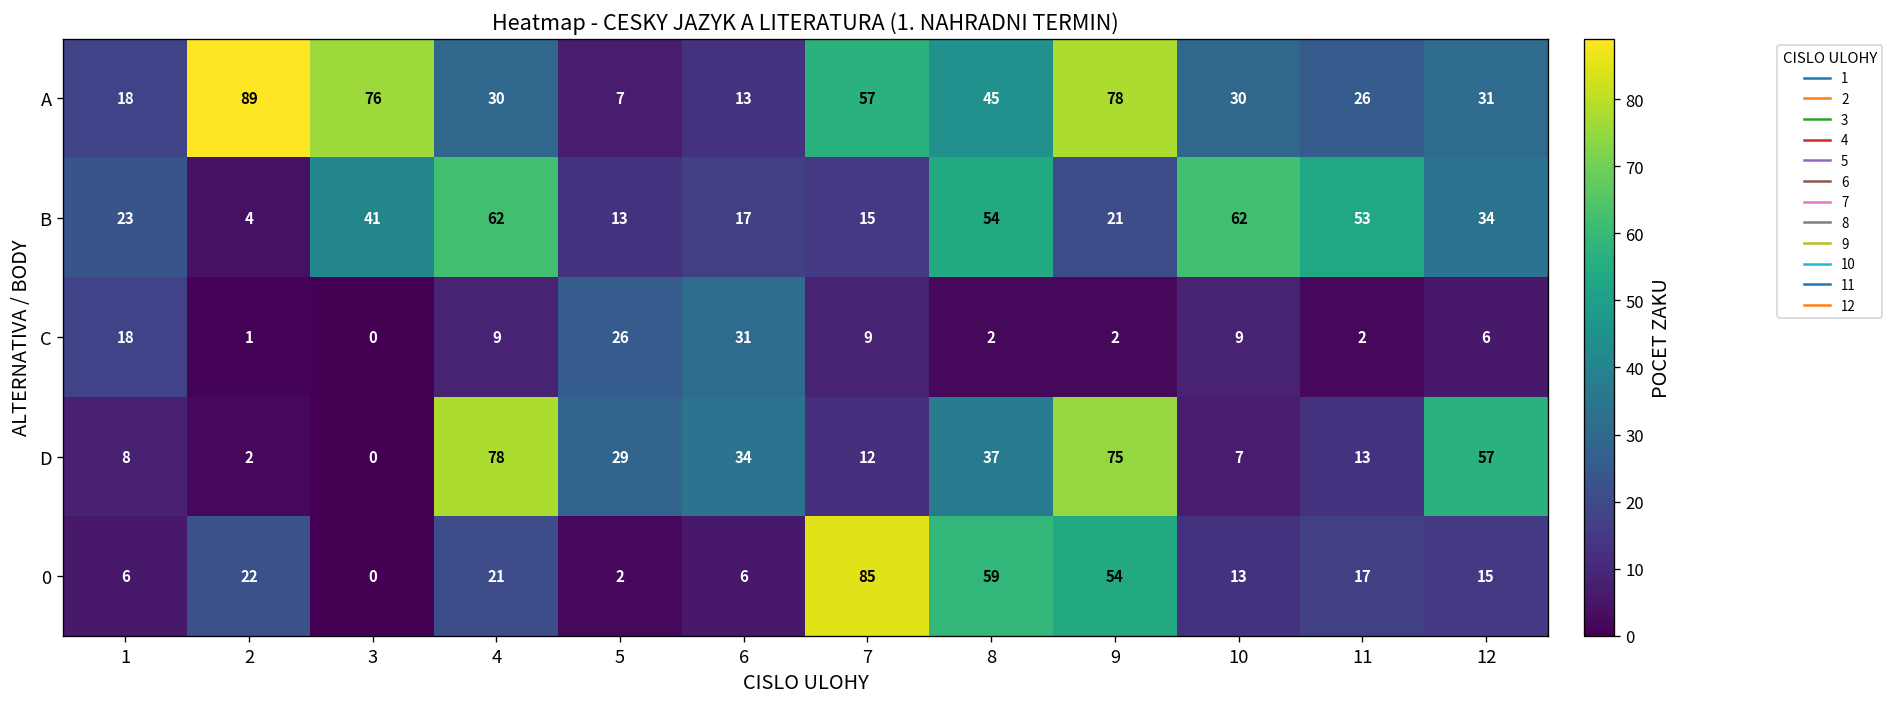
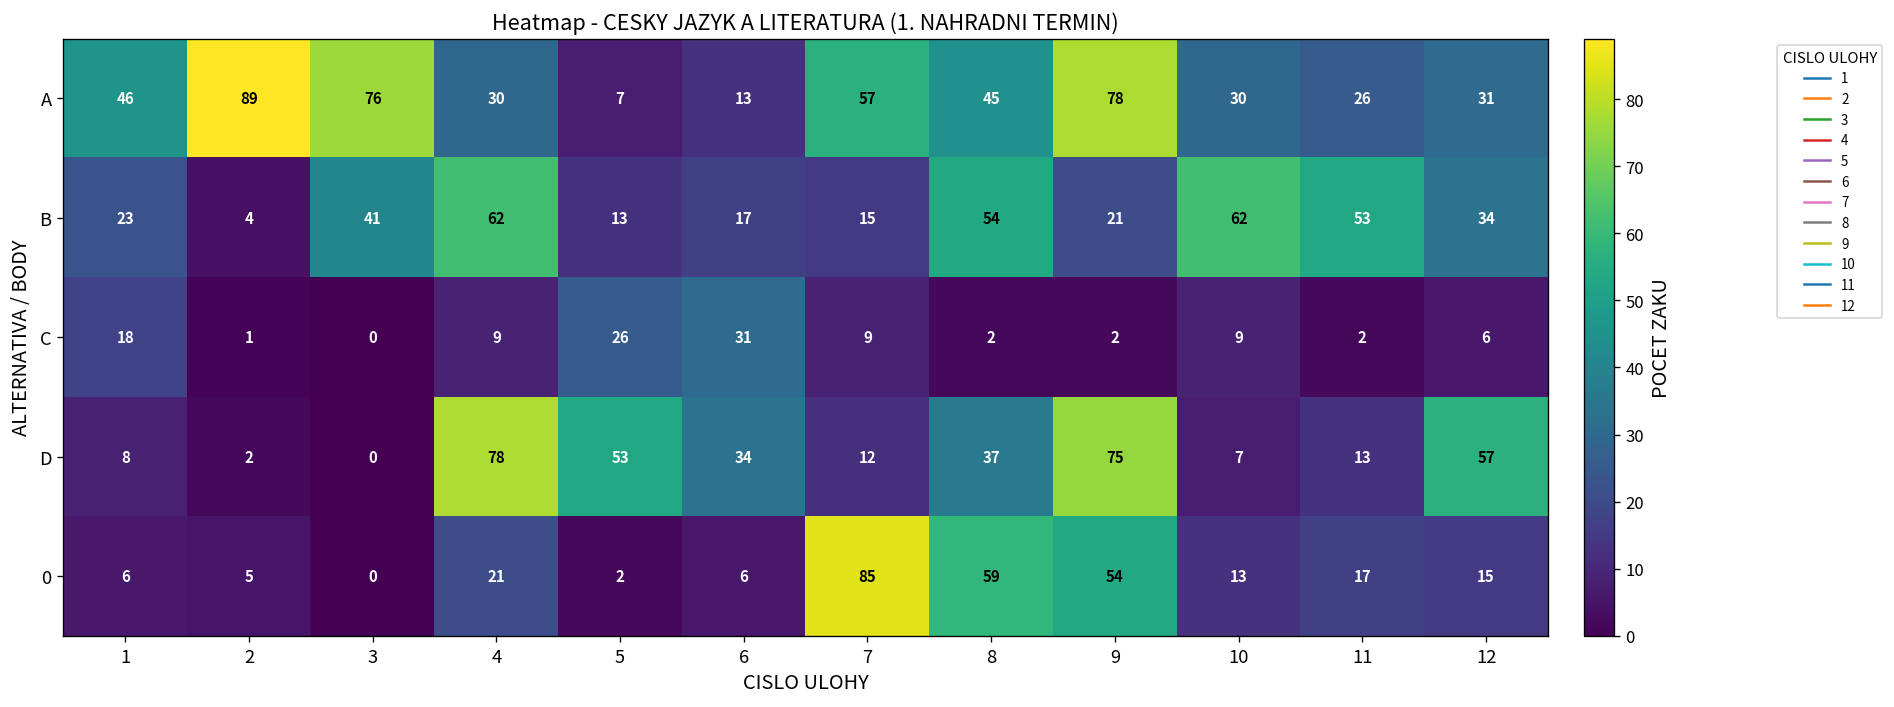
  {
    "A": {
-     "1": 18,
+     "1": 46,
      "2": 89,
      "3": 76,
      "4": 30,
      "5": 7,
      "6": 13,
      "7": 57,
      "8": 45,
      "9": 78,
      "10": 30,
      "11": 26,
      "12": 31
    },
    "B": {
      "1": 23,
      "2": 4,
      "3": 41,
      "4": 62,
      "5": 13,
      "6": 17,
      "7": 15,
      "8": 54,
      "9": 21,
      "10": 62,
      "11": 53,
      "12": 34
    },
    "C": {
      "1": 18,
      "2": 1,
      "3": 0,
      "4": 9,
      "5": 26,
      "6": 31,
      "7": 9,
      "8": 2,
      "9": 2,
      "10": 9,
      "11": 2,
      "12": 6
    },
    "D": {
      "1": 8,
      "2": 2,
      "3": 0,
      "4": 78,
-     "5": 29,
+     "5": 53,
      "6": 34,
      "7": 12,
      "8": 37,
      "9": 75,
      "10": 7,
      "11": 13,
      "12": 57
    },
    "0": {
      "1": 6,
-     "2": 22,
+     "2": 5,
      "3": 0,
      "4": 21,
      "5": 2,
      "6": 6,
      "7": 85,
      "8": 59,
      "9": 54,
      "10": 13,
      "11": 17,
      "12": 15
    }
  }
